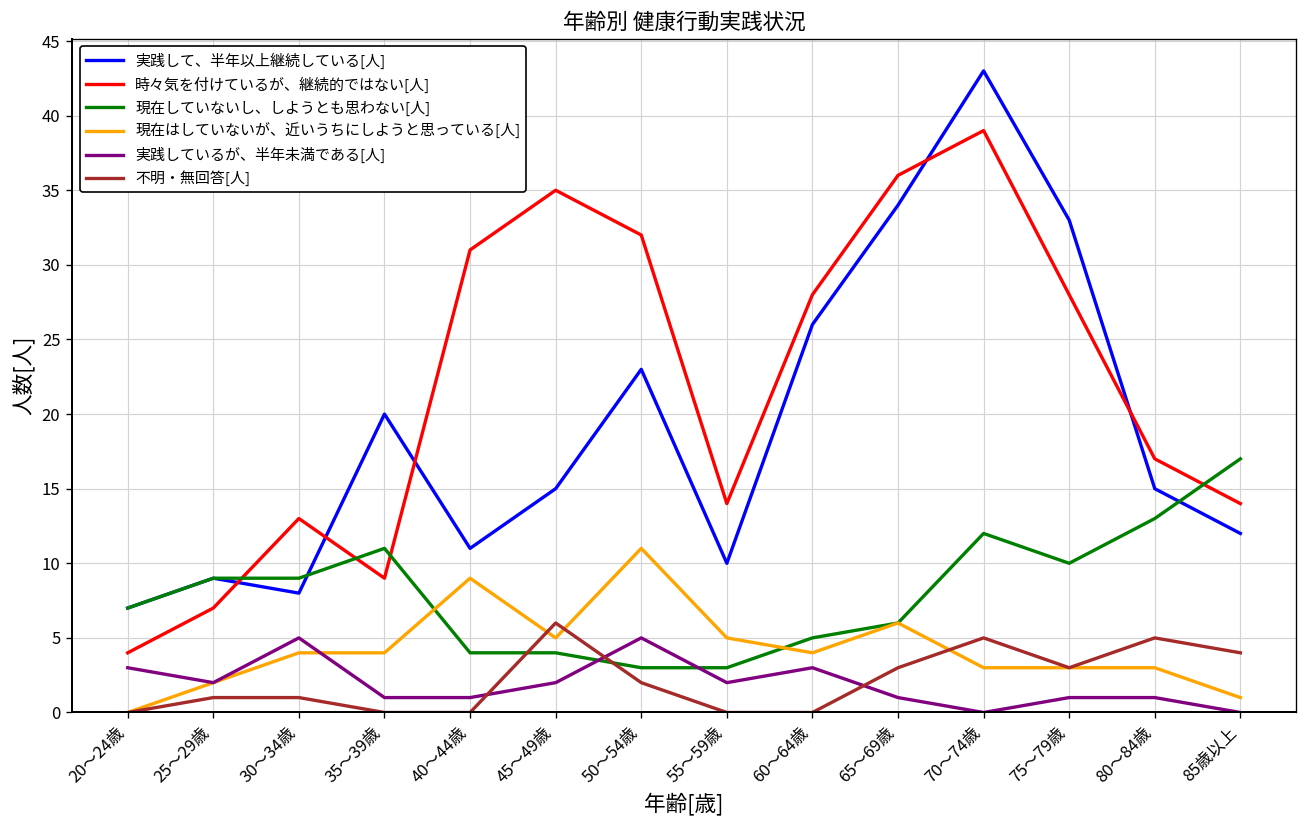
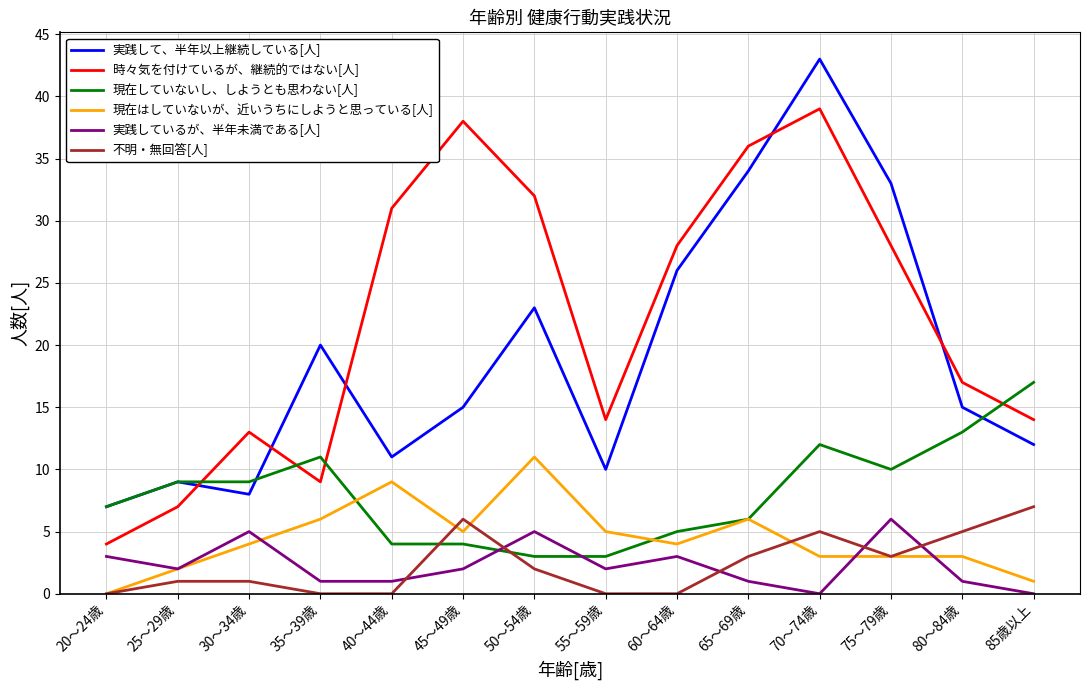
  {
    "実践して、半年以上継続している[人]": {
      "30～34歳": 8,
      "35～39歳": 20,
      "40～44歳": 11,
      "45～49歳": 15,
      "50～54歳": 23,
      "55～59歳": 10,
      "60～64歳": 26,
      "65～69歳": 34,
      "70～74歳": 43,
      "75～79歳": 33,
      "80～84歳": 15,
      "85歳以上": 12
    },
    "時々気を付けているが、継続的ではない[人]": {
      "20～24歳": 4,
      "25～29歳": 7,
      "30～34歳": 13,
      "35～39歳": 9,
      "40～44歳": 31,
-     "45～49歳": 35,
+     "45～49歳": 38,
      "50～54歳": 32,
      "55～59歳": 14,
      "60～64歳": 28,
      "65～69歳": 36,
      "70～74歳": 39,
      "75～79歳": 28,
      "80～84歳": 17,
      "85歳以上": 14
    },
    "現在していないし、しようとも思わない[人]": {
      "30～34歳": 9,
      "35～39歳": 11,
      "40～44歳": 4,
      "45～49歳": 4,
      "50～54歳": 3,
      "55～59歳": 3,
      "60～64歳": 5,
      "70～74歳": 12,
      "75～79歳": 10,
      "80～84歳": 13,
      "85歳以上": 17
    },
    "現在はしていないが、近いうちにしようと思っている[人]": {
      "30～34歳": 4,
-     "35～39歳": 4,
+     "35～39歳": 6,
      "40～44歳": 9,
      "45～49歳": 5,
      "50～54歳": 11,
      "55～59歳": 5,
      "60～64歳": 4,
      "70～74歳": 3,
      "80～84歳": 3,
      "85歳以上": 1
    },
    "実践しているが、半年未満である[人]": {
      "20～24歳": 3,
      "30～34歳": 5,
      "35～39歳": 1,
      "40～44歳": 1,
      "45～49歳": 2,
      "50～54歳": 5,
      "55～59歳": 2,
      "60～64歳": 3,
      "65～69歳": 1,
      "70～74歳": 0,
-     "75～79歳": 1,
+     "75～79歳": 6,
      "80～84歳": 1,
      "85歳以上": 0
    },
    "不明・無回答[人]": {
      "25～29歳": 1,
      "30～34歳": 1,
      "35～39歳": 0,
      "40～44歳": 0,
      "45～49歳": 6,
      "50～54歳": 2,
      "55～59歳": 0,
      "60～64歳": 0,
      "65～69歳": 3,
      "70～74歳": 5,
      "80～84歳": 5,
-     "85歳以上": 4
+     "85歳以上": 7
    }
  }
